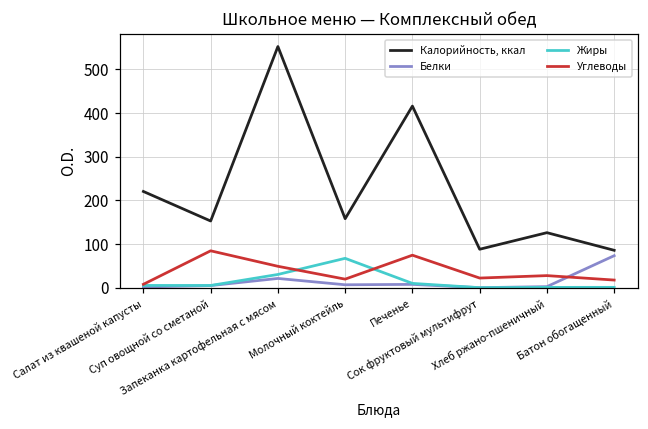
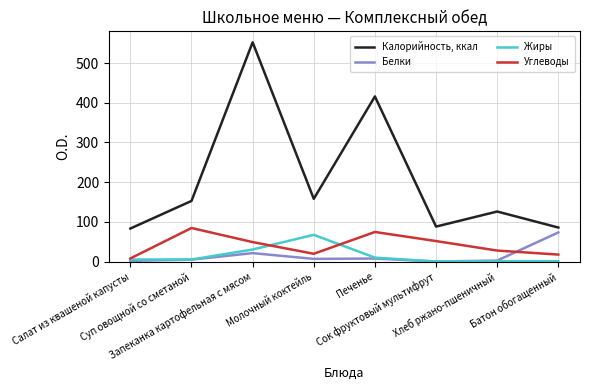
  {
    "Калорийность, ккал": {
-     "Салат из квашеной капусты": 220,
+     "Салат из квашеной капусты": 80,
      "Суп овощной со сметаной": 150,
      "Запеканка картофельная с мясом": 550,
      "Молочный коктейль": 160,
      "Печенье": 420,
      "Сок фруктовый мультифрут": 90,
      "Хлеб ржано-пшеничный": 130,
      "Батон обогащенный": 90
    },
    "Белки": {
      "Запеканка картофельная с мясом": 20,
      "Молочный коктейль": 10,
      "Батон обогащенный": 70
    },
    "Жиры": {
      "Запеканка картофельная с мясом": 30,
      "Молочный коктейль": 70,
      "Батон обогащенный": 0
    },
    "Углеводы": {
      "Суп овощной со сметаной": 80,
      "Запеканка картофельная с мясом": 50,
      "Молочный коктейль": 20,
      "Печенье": 70,
-     "Сок фруктовый мультифрут": 20,
+     "Сок фруктовый мультифрут": 50,
      "Хлеб ржано-пшеничный": 30,
      "Батон обогащенный": 20
    }
  }
